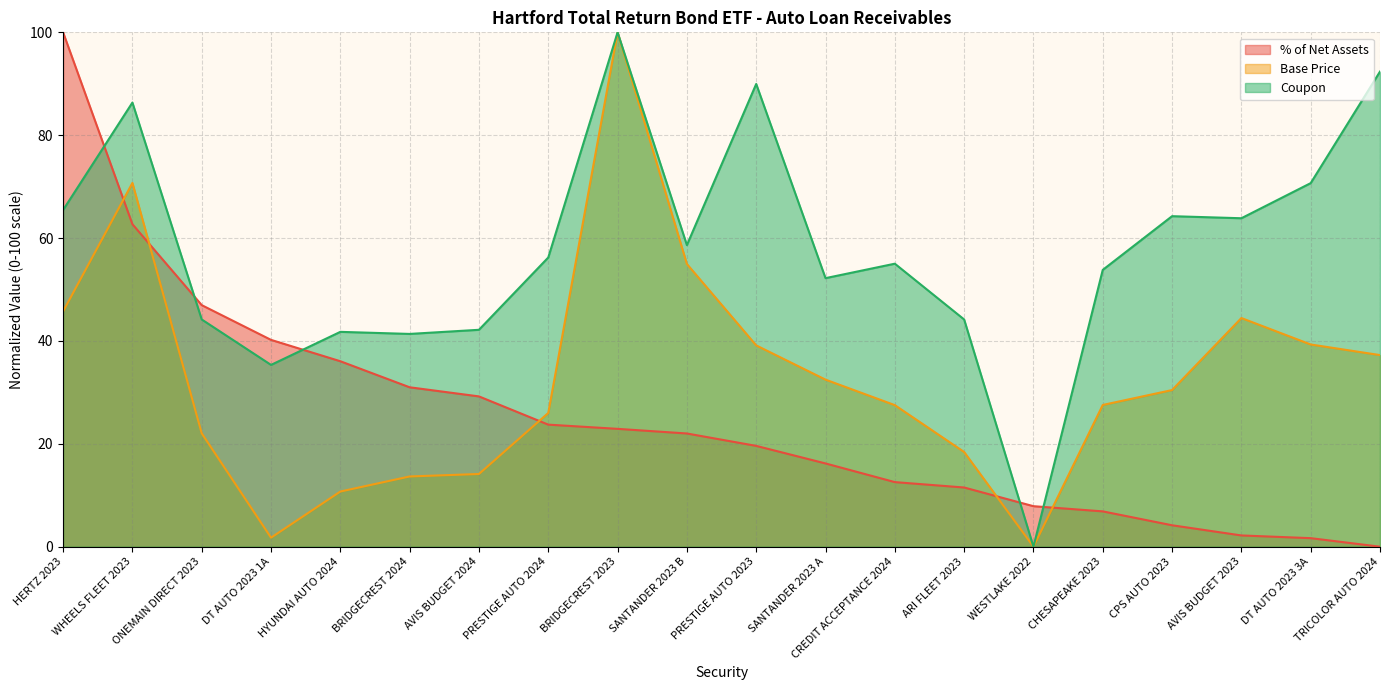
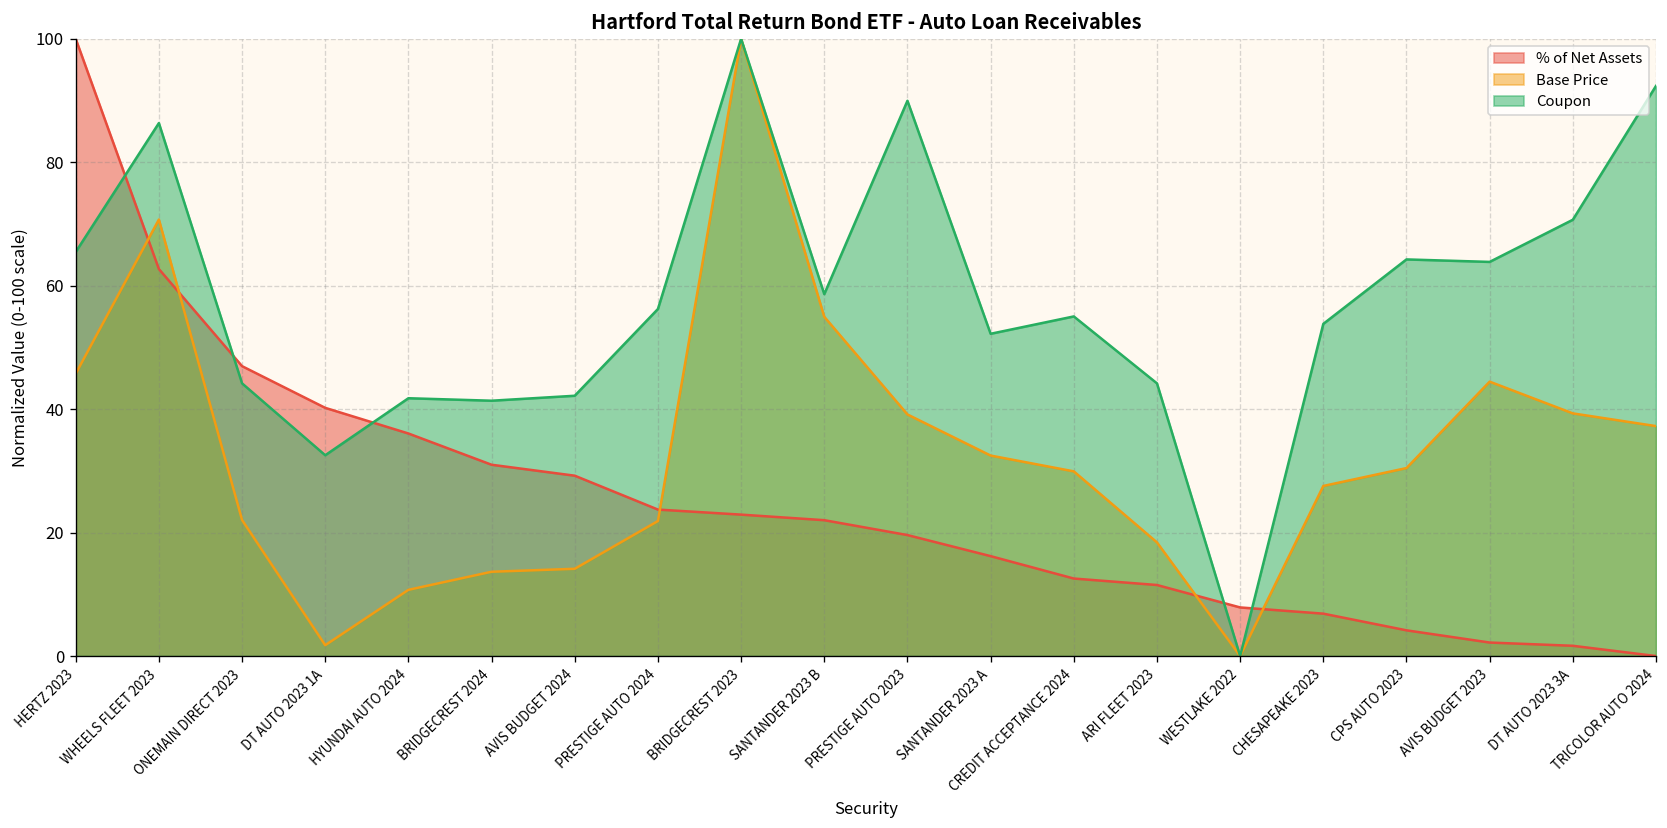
  {
    "% of Net Assets": {
      "HERTZ 2023": 100,
      "WHEELS FLEET 2023": 63,
      "ONEMAIN DIRECT 2023": 47,
      "DT AUTO 2023 1A": 40,
      "HYUNDAI AUTO 2024": 36,
      "BRIDGECREST 2024": 31,
      "AVIS BUDGET 2024": 29,
      "PRESTIGE AUTO 2024": 24,
      "BRIDGECREST 2023": 23,
      "SANTANDER 2023 B": 22,
      "PRESTIGE AUTO 2023": 20,
      "SANTANDER 2023 A": 16,
      "CREDIT ACCEPTANCE 2024": 13,
      "ARI FLEET 2023": 12,
      "WESTLAKE 2022": 8,
      "CHESAPEAKE 2023": 7,
      "CPS AUTO 2023": 4,
      "AVIS BUDGET 2023": 2,
      "DT AUTO 2023 3A": 2,
      "TRICOLOR AUTO 2024": 0
    },
    "Base Price": {
      "HERTZ 2023": 46,
      "WHEELS FLEET 2023": 71,
      "ONEMAIN DIRECT 2023": 22,
      "DT AUTO 2023 1A": 2,
      "HYUNDAI AUTO 2024": 11,
      "BRIDGECREST 2024": 14,
      "AVIS BUDGET 2024": 14,
-     "PRESTIGE AUTO 2024": 26,
+     "PRESTIGE AUTO 2024": 22,
      "SANTANDER 2023 B": 55,
      "PRESTIGE AUTO 2023": 39,
      "SANTANDER 2023 A": 32,
-     "CREDIT ACCEPTANCE 2024": 28,
+     "CREDIT ACCEPTANCE 2024": 30,
      "ARI FLEET 2023": 18,
      "CHESAPEAKE 2023": 28,
      "CPS AUTO 2023": 30,
      "AVIS BUDGET 2023": 44,
      "DT AUTO 2023 3A": 39,
      "TRICOLOR AUTO 2024": 37
    },
    "Coupon": {
      "HERTZ 2023": 65,
      "WHEELS FLEET 2023": 86,
      "ONEMAIN DIRECT 2023": 44,
-     "DT AUTO 2023 1A": 35,
+     "DT AUTO 2023 1A": 33,
      "HYUNDAI AUTO 2024": 42,
      "BRIDGECREST 2024": 41,
      "AVIS BUDGET 2024": 42,
      "PRESTIGE AUTO 2024": 56,
      "SANTANDER 2023 B": 59,
      "PRESTIGE AUTO 2023": 90,
      "SANTANDER 2023 A": 52,
      "CREDIT ACCEPTANCE 2024": 55,
      "ARI FLEET 2023": 44,
      "CHESAPEAKE 2023": 54,
      "CPS AUTO 2023": 64,
      "AVIS BUDGET 2023": 64,
      "DT AUTO 2023 3A": 71,
      "TRICOLOR AUTO 2024": 92
    }
  }
